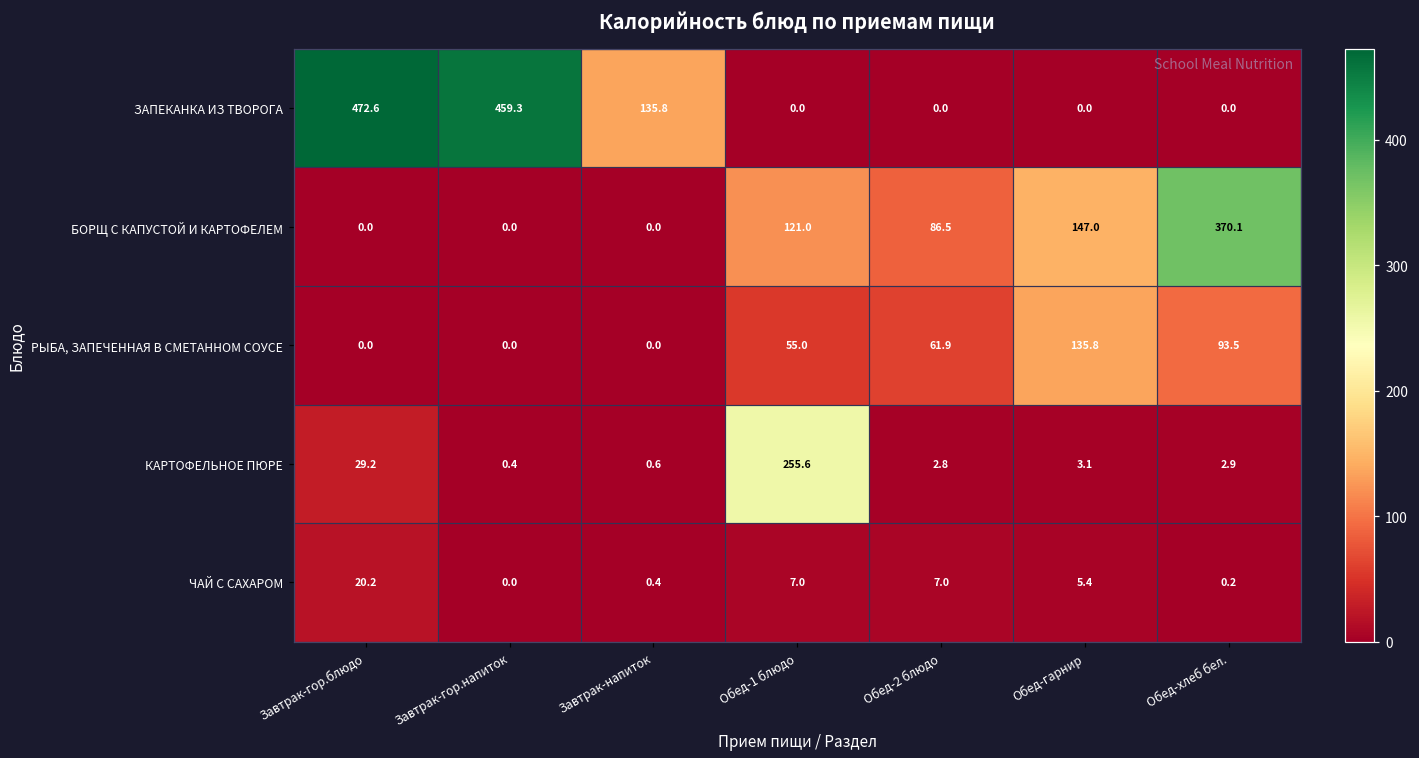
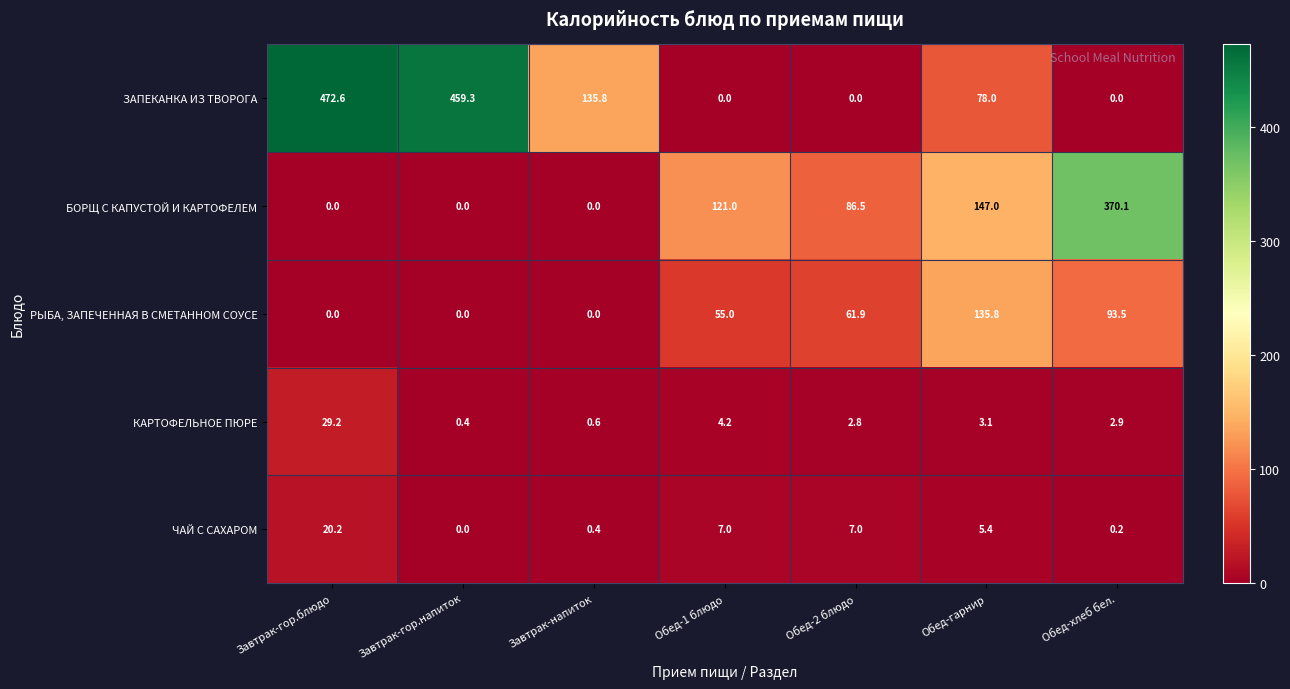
  {
    "ЗАПЕКАНКА ИЗ ТВОРОГА": {
      "Завтрак-гор.блюдо": 472.6,
      "Завтрак-гор.напиток": 459.3,
      "Завтрак-напиток": 135.8,
      "Обед-1 блюдо": 0.0,
      "Обед-2 блюдо": 0.0,
-     "Обед-гарнир": 0.0
+     "Обед-гарнир": 78.0
    },
    "БОРЩ С КАПУСТОЙ И КАРТОФЕЛЕМ": {
      "Завтрак-гор.блюдо": 0.0,
      "Завтрак-гор.напиток": 0.0,
      "Завтрак-напиток": 0.0,
      "Обед-1 блюдо": 121.0,
      "Обед-2 блюдо": 86.5,
      "Обед-гарнир": 147.0,
      "Обед-хлеб бел.": 370.1
    },
    "РЫБА, ЗАПЕЧЕННАЯ В СМЕТАННОМ СОУСЕ": {
      "Завтрак-гор.блюдо": 0.0,
      "Завтрак-гор.напиток": 0.0,
      "Завтрак-напиток": 0.0,
      "Обед-1 блюдо": 55.0,
      "Обед-2 блюдо": 61.9,
      "Обед-гарнир": 135.8,
      "Обед-хлеб бел.": 93.5
    },
    "КАРТОФЕЛЬНОЕ ПЮРЕ": {
      "Завтрак-гор.блюдо": 29.2,
      "Завтрак-гор.напиток": 0.4,
      "Завтрак-напиток": 0.6,
-     "Обед-1 блюдо": 255.6,
+     "Обед-1 блюдо": 4.2,
      "Обед-2 блюдо": 2.8,
      "Обед-гарнир": 3.1,
      "Обед-хлеб бел.": 2.9
    },
    "ЧАЙ С САХАРОМ": {
      "Завтрак-гор.блюдо": 20.2,
      "Завтрак-гор.напиток": 0.0,
      "Завтрак-напиток": 0.4,
      "Обед-1 блюдо": 7.0,
      "Обед-2 блюдо": 7.0,
      "Обед-гарнир": 5.4,
      "Обед-хлеб бел.": 0.2
    }
  }
